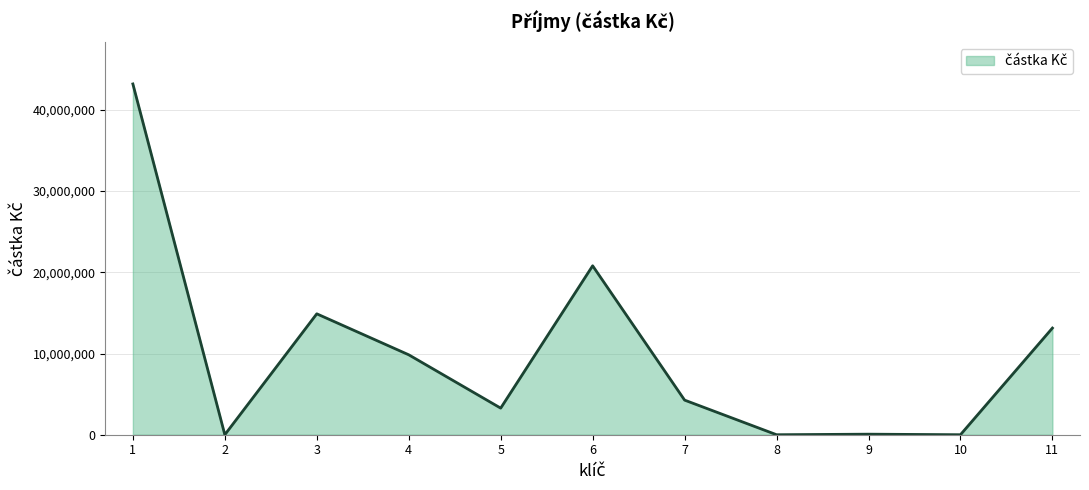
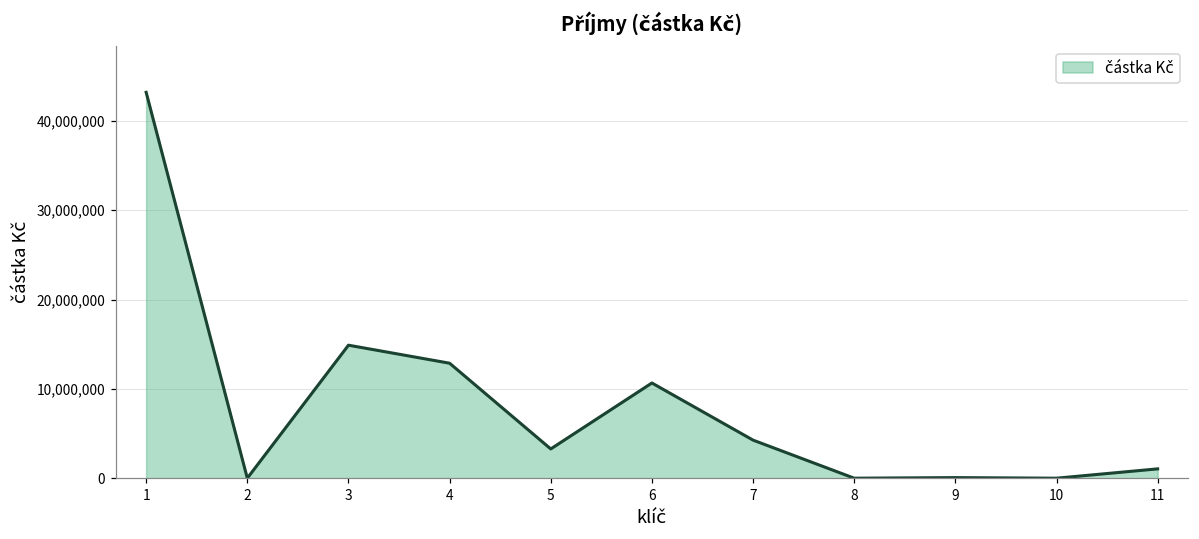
  {
    "1": "43,000,000",
    "2": "0",
    "3": "15,000,000",
-   "4": "10,000,000",
+   "4": "13,000,000",
    "5": "3,000,000",
-   "6": "21,000,000",
+   "6": "11,000,000",
    "7": "4,000,000",
    "8": "0",
    "9": "0",
    "10": "0",
-   "11": "13,000,000"
+   "11": "1,000,000"
  }
